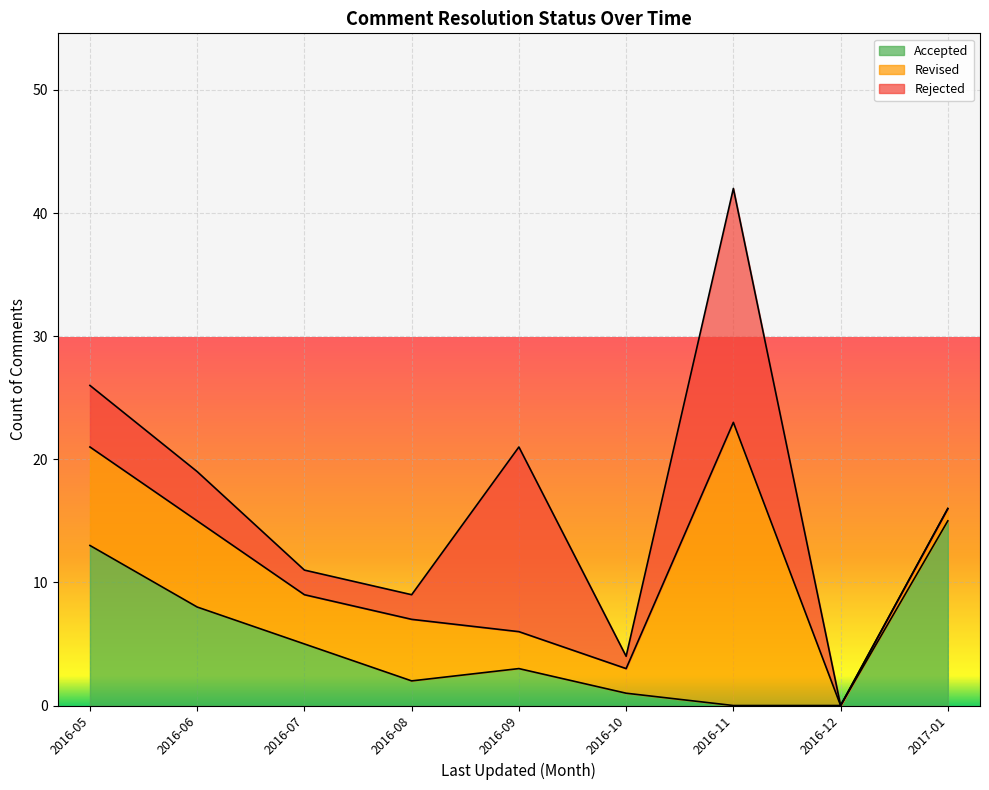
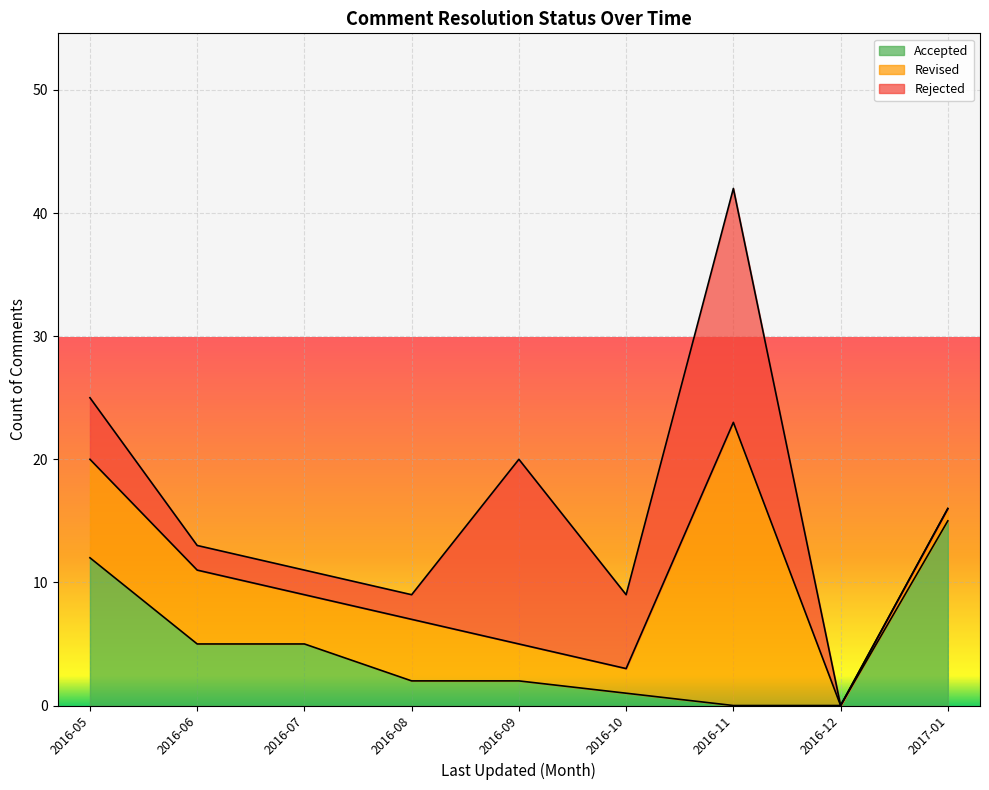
  {
    "Accepted": {
-     "2016-05": 13,
-     "2016-06": 8,
+     "2016-05": 12,
+     "2016-06": 5,
      "2016-07": 5,
      "2016-08": 2,
-     "2016-09": 3,
+     "2016-09": 2,
      "2016-10": 1,
      "2016-11": 0,
      "2017-01": 15
    },
    "Revised": {
      "2016-05": 8,
-     "2016-06": 7,
+     "2016-06": 6,
      "2016-07": 4,
      "2016-08": 5,
      "2016-09": 3,
      "2016-10": 2,
      "2016-11": 23
    },
    "Rejected": {
      "2016-05": 5,
-     "2016-06": 4,
+     "2016-06": 2,
      "2016-07": 2,
      "2016-08": 2,
      "2016-09": 15,
-     "2016-10": 1,
+     "2016-10": 6,
      "2016-11": 19
    }
  }
